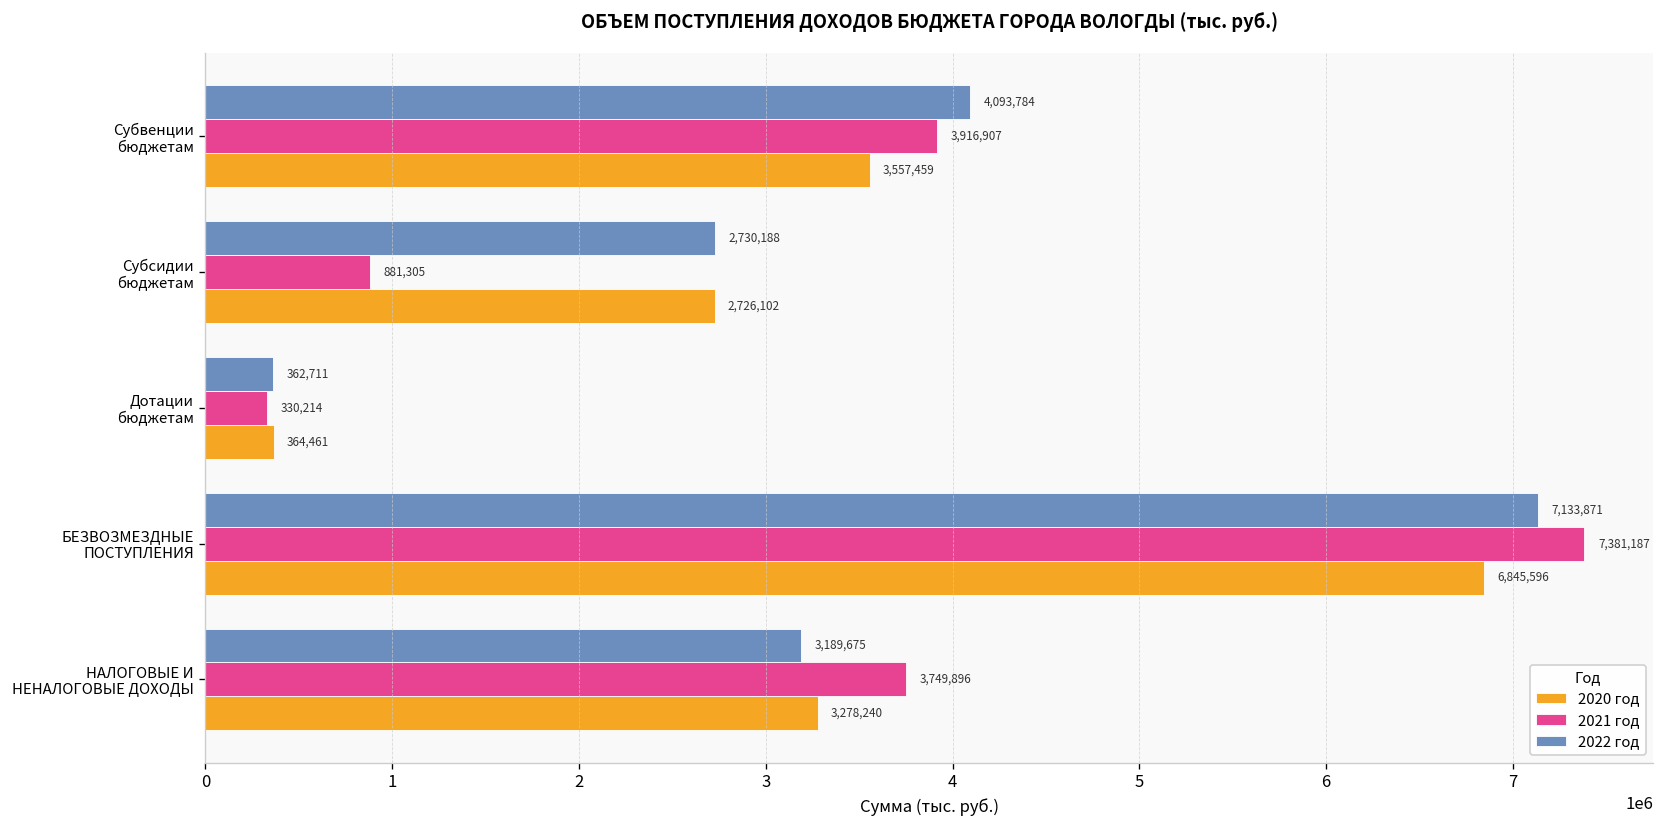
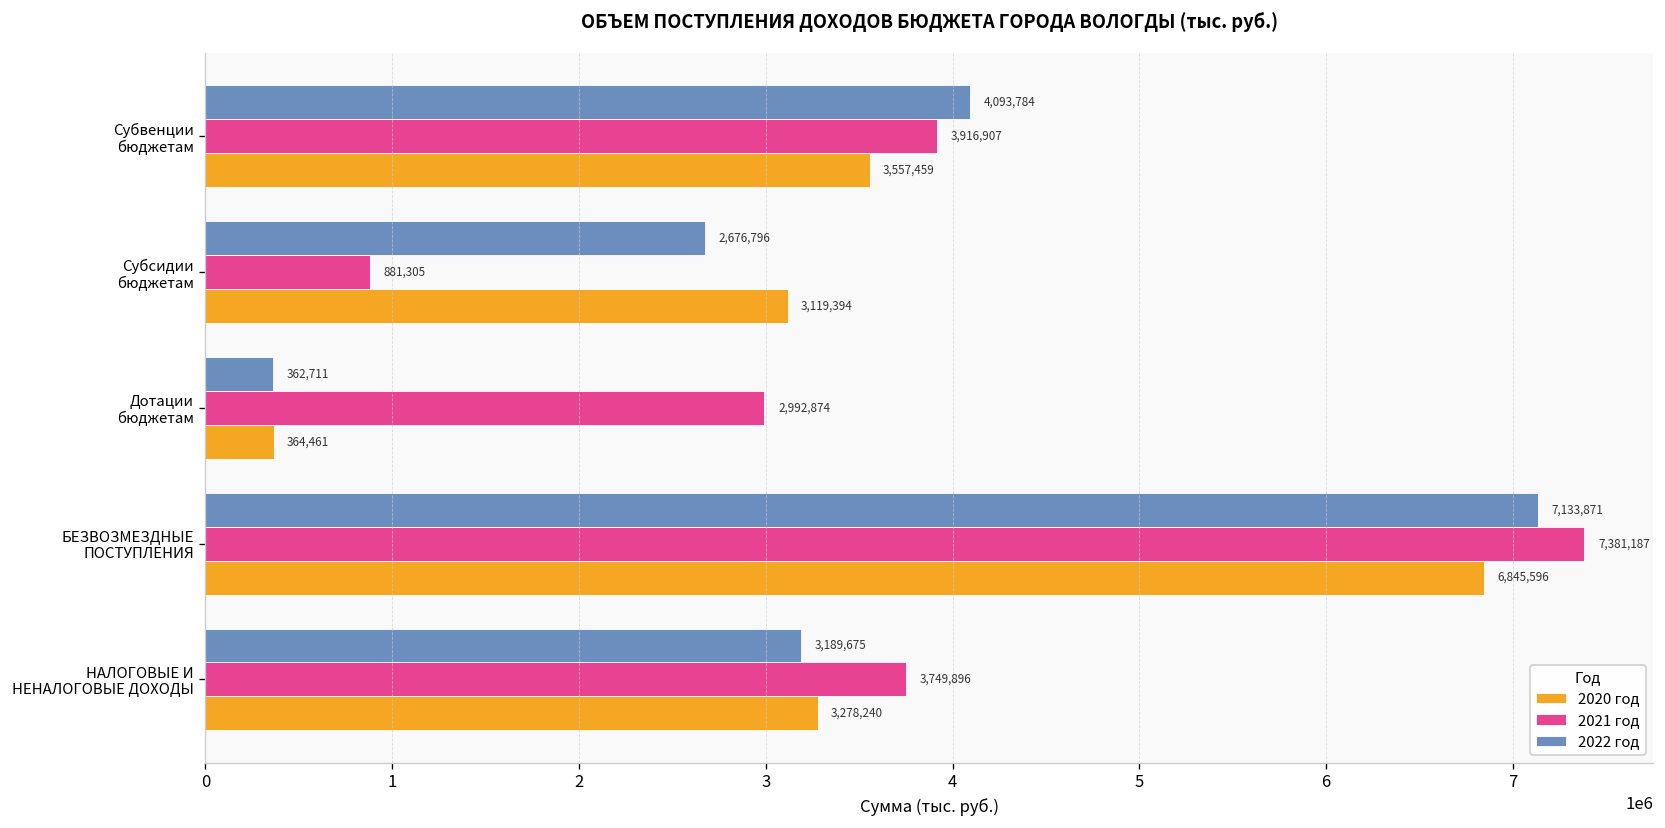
  {
    "2020 год": {
      "Субвенции бюджетам": "3,557,459",
-     "Субсидии бюджетам": "2,726,102",
+     "Субсидии бюджетам": "3,119,394",
      "Дотации бюджетам": "364,461",
      "БЕЗВОЗМЕЗДНЫЕ ПОСТУПЛЕНИЯ": "6,845,596",
      "НАЛОГОВЫЕ И НЕНАЛОГОВЫЕ ДОХОДЫ": "3,278,240"
    },
    "2021 год": {
      "Субвенции бюджетам": "3,916,907",
      "Субсидии бюджетам": "881,305",
-     "Дотации бюджетам": "330,214",
+     "Дотации бюджетам": "2,992,874",
      "БЕЗВОЗМЕЗДНЫЕ ПОСТУПЛЕНИЯ": "7,381,187",
      "НАЛОГОВЫЕ И НЕНАЛОГОВЫЕ ДОХОДЫ": "3,749,896"
    },
    "2022 год": {
      "Субвенции бюджетам": "4,093,784",
-     "Субсидии бюджетам": "2,730,188",
+     "Субсидии бюджетам": "2,676,796",
      "Дотации бюджетам": "362,711",
      "БЕЗВОЗМЕЗДНЫЕ ПОСТУПЛЕНИЯ": "7,133,871",
      "НАЛОГОВЫЕ И НЕНАЛОГОВЫЕ ДОХОДЫ": "3,189,675"
    }
  }
